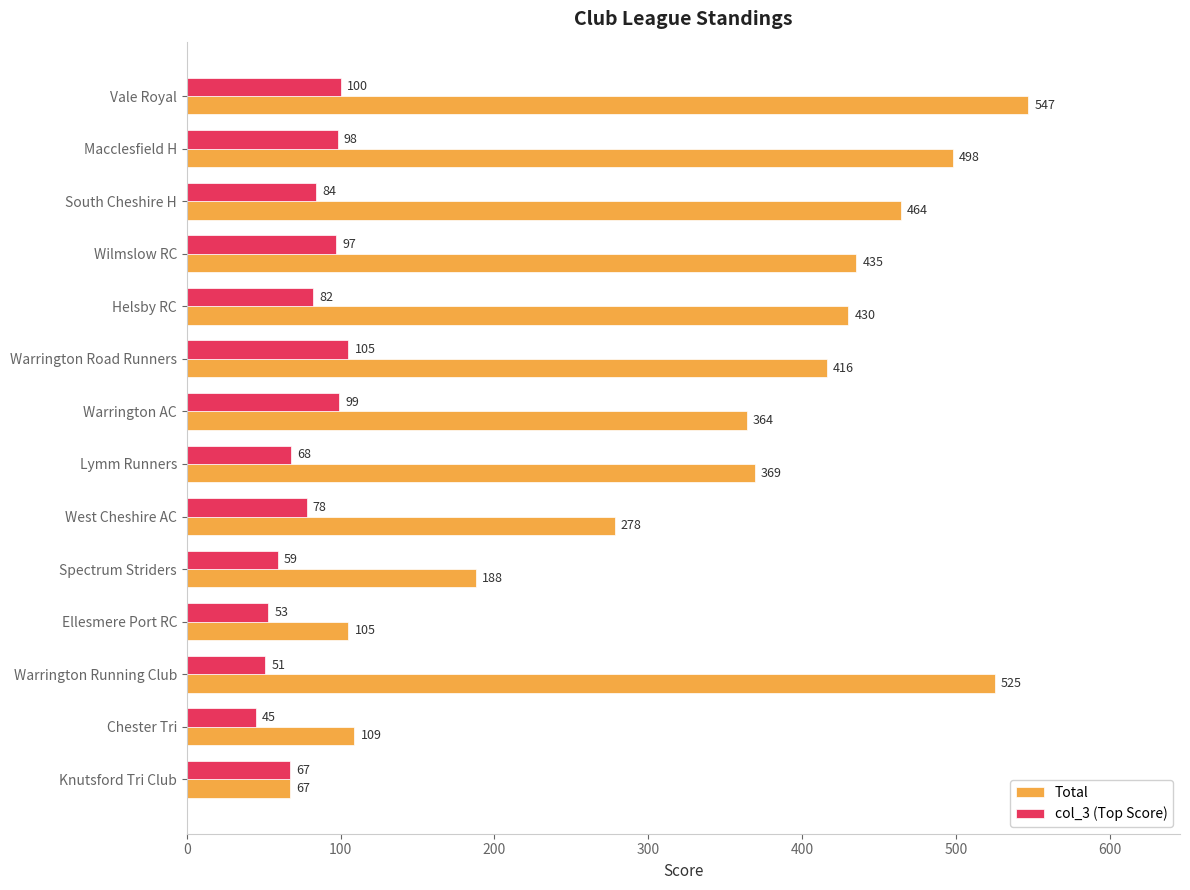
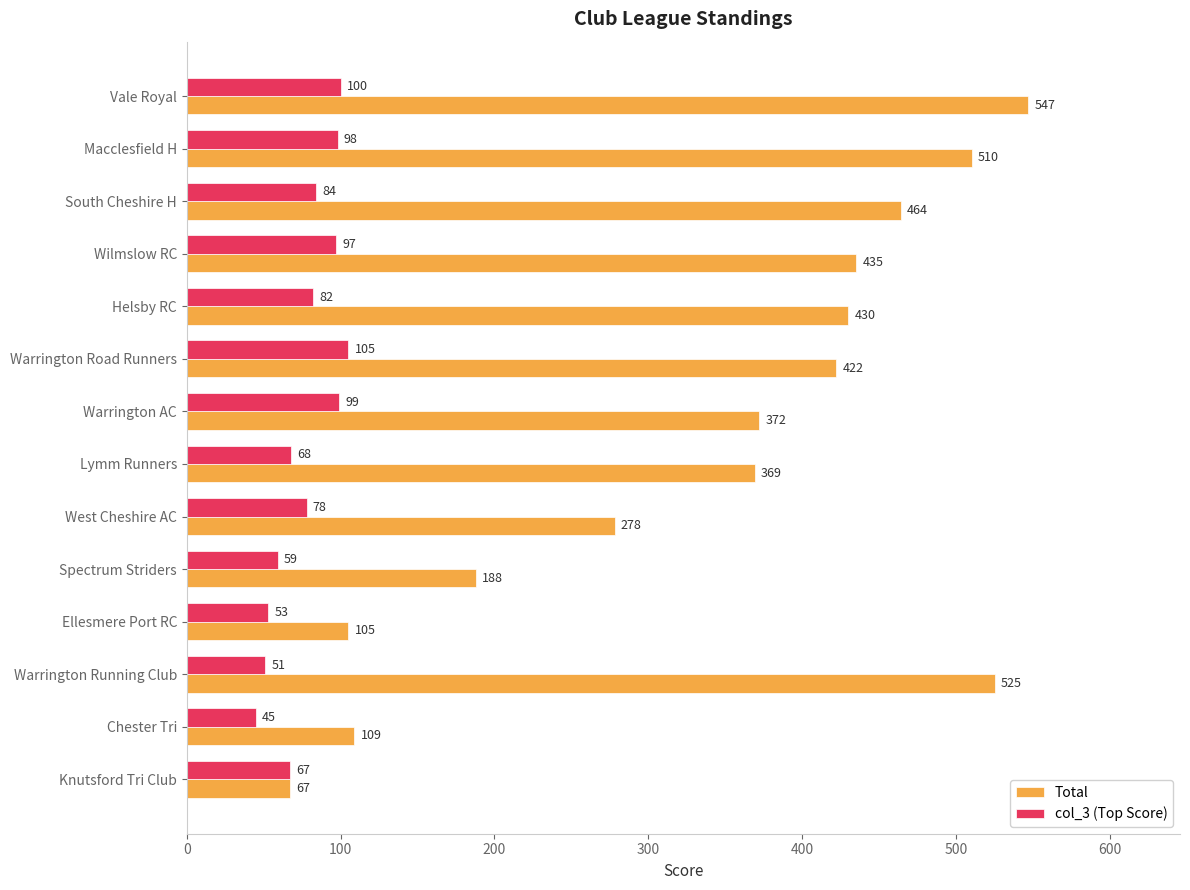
  {
    "Total": {
      "Vale Royal": 547,
-     "Macclesfield H": 498,
+     "Macclesfield H": 510,
      "South Cheshire H": 464,
      "Wilmslow RC": 435,
      "Helsby RC": 430,
-     "Warrington Road Runners": 416,
-     "Warrington AC": 364,
+     "Warrington Road Runners": 422,
+     "Warrington AC": 372,
      "Lymm Runners": 369,
      "West Cheshire AC": 278,
      "Spectrum Striders": 188,
      "Ellesmere Port RC": 105,
      "Warrington Running Club": 525,
      "Chester Tri": 109,
      "Knutsford Tri Club": 67
    },
    "col_3 (Top Score)": {
      "Vale Royal": 100,
      "Macclesfield H": 98,
      "South Cheshire H": 84,
      "Wilmslow RC": 97,
      "Helsby RC": 82,
      "Warrington Road Runners": 105,
      "Warrington AC": 99,
      "Lymm Runners": 68,
      "West Cheshire AC": 78,
      "Spectrum Striders": 59,
      "Ellesmere Port RC": 53,
      "Warrington Running Club": 51,
      "Chester Tri": 45,
      "Knutsford Tri Club": 67
    }
  }
